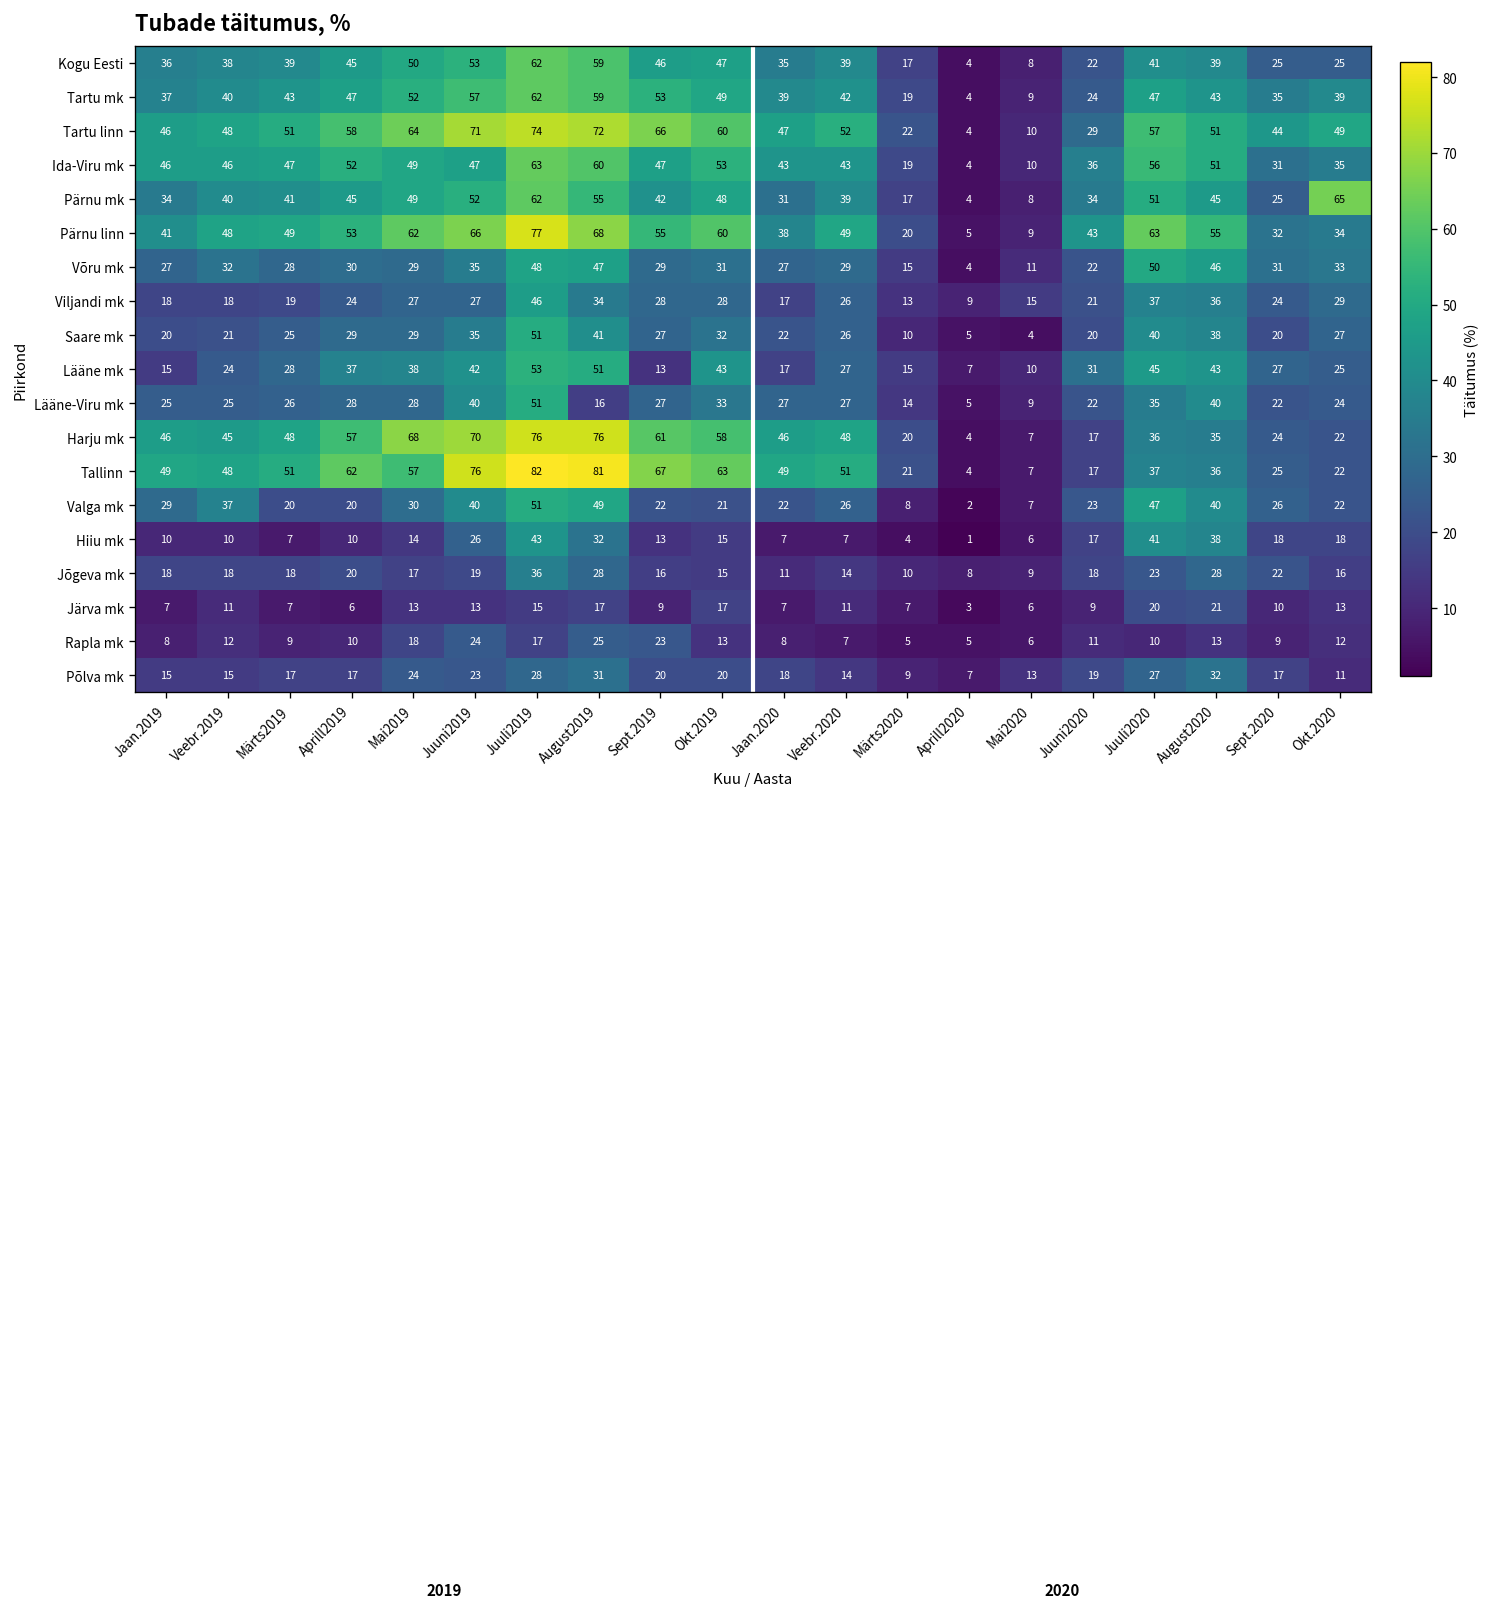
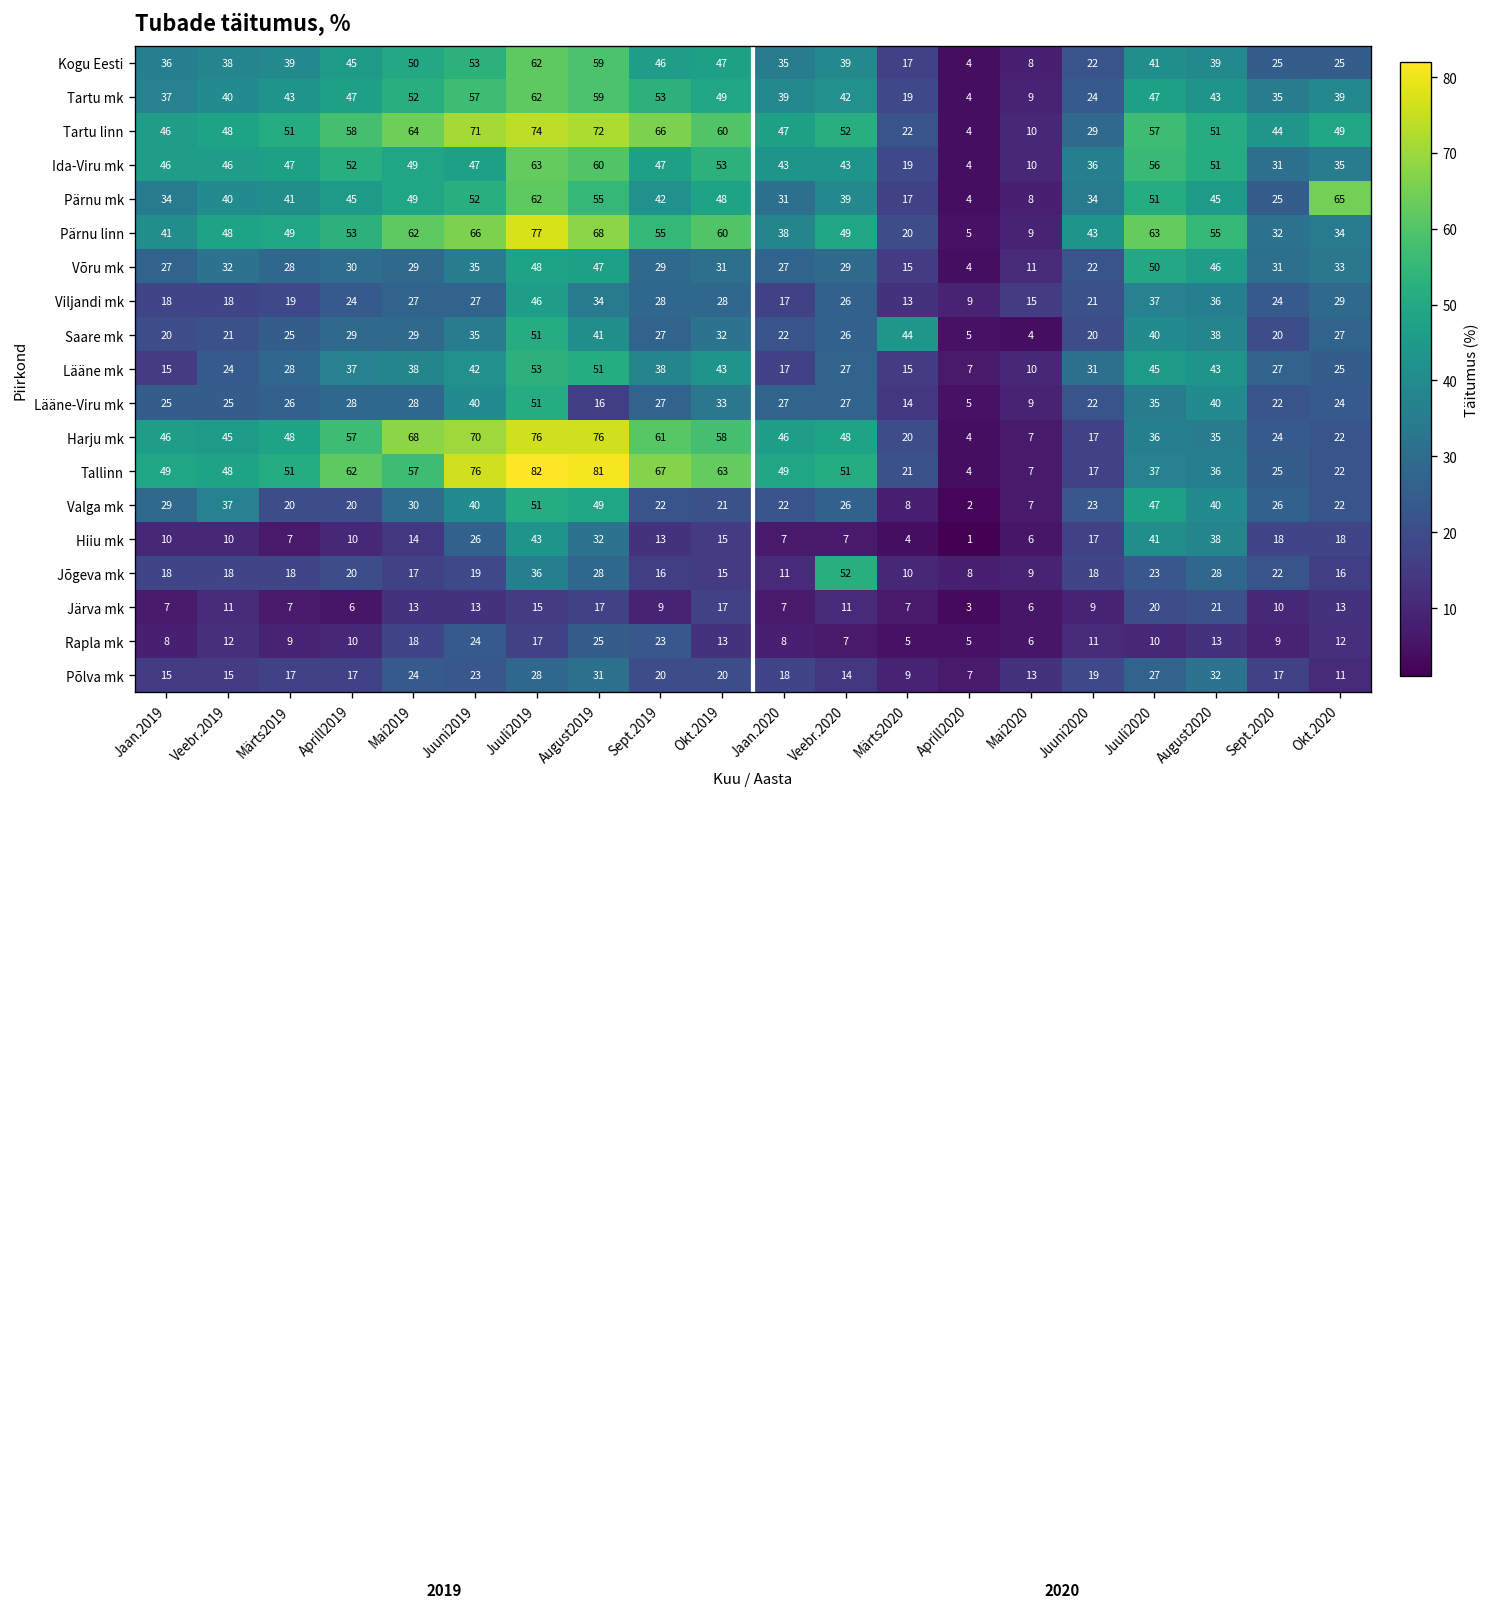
  {
    "Saare mk": {
      "Jaan.2019": 20,
      "Veebr.2019": 21,
      "Märts2019": 25,
      "Aprill2019": 29,
      "Mai2019": 29,
      "Juuni2019": 35,
      "Juuli2019": 51,
      "August2019": 41,
      "Sept.2019": 27,
      "Okt.2019": 32,
      "Jaan.2020": 22,
      "Veebr.2020": 26,
-     "Märts2020": 10,
+     "Märts2020": 44,
      "Aprill2020": 5,
      "Mai2020": 4,
      "Juuni2020": 20,
      "Juuli2020": 40,
      "August2020": 38,
      "Sept.2020": 20,
      "Okt.2020": 27
    },
    "Lääne mk": {
      "Jaan.2019": 15,
      "Veebr.2019": 24,
      "Märts2019": 28,
      "Aprill2019": 37,
      "Mai2019": 38,
      "Juuni2019": 42,
      "Juuli2019": 53,
      "August2019": 51,
-     "Sept.2019": 13,
+     "Sept.2019": 38,
      "Okt.2019": 43,
      "Jaan.2020": 17,
      "Veebr.2020": 27,
      "Märts2020": 15,
      "Aprill2020": 7,
      "Mai2020": 10,
      "Juuni2020": 31,
      "Juuli2020": 45,
      "August2020": 43,
      "Sept.2020": 27,
      "Okt.2020": 25
    },
    "Jõgeva mk": {
      "Jaan.2019": 18,
      "Veebr.2019": 18,
      "Märts2019": 18,
      "Aprill2019": 20,
      "Mai2019": 17,
      "Juuni2019": 19,
      "Juuli2019": 36,
      "August2019": 28,
      "Sept.2019": 16,
      "Okt.2019": 15,
      "Jaan.2020": 11,
-     "Veebr.2020": 14,
+     "Veebr.2020": 52,
      "Märts2020": 10,
      "Aprill2020": 8,
      "Mai2020": 9,
      "Juuni2020": 18,
      "Juuli2020": 23,
      "August2020": 28,
      "Sept.2020": 22,
      "Okt.2020": 16
    }
  }
